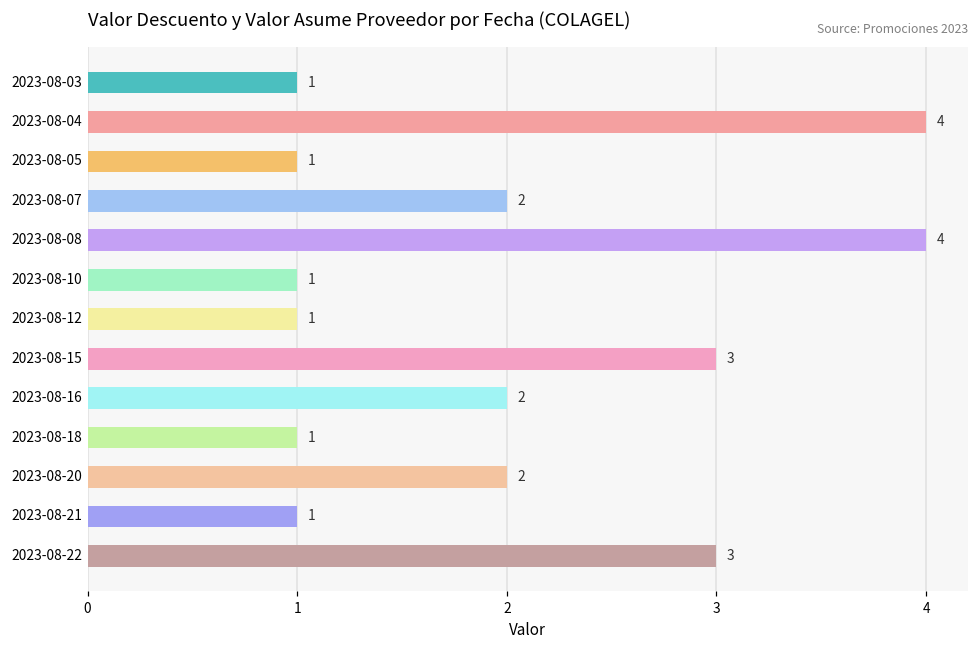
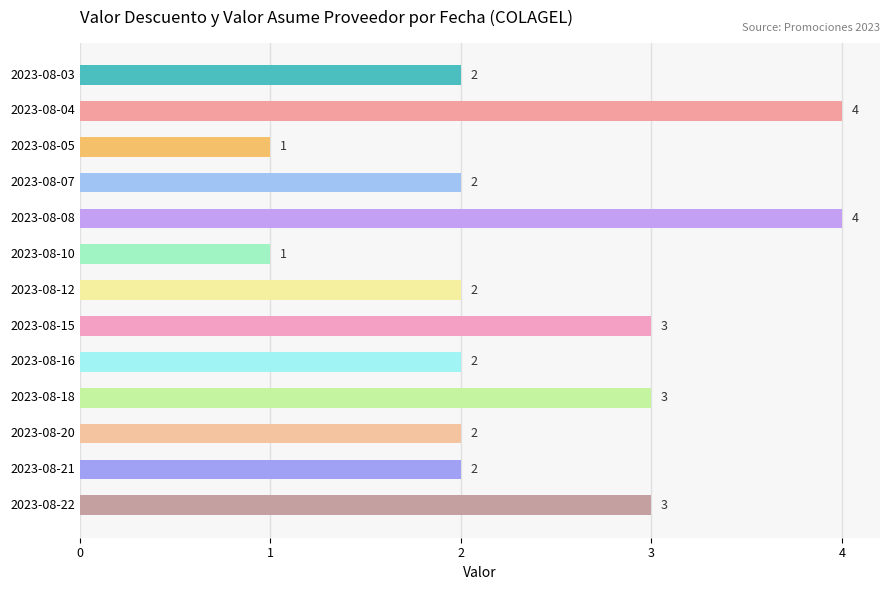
  {
-   "2023-08-03": 1,
+   "2023-08-03": 2,
    "2023-08-04": 4,
    "2023-08-05": 1,
    "2023-08-07": 2,
    "2023-08-08": 4,
    "2023-08-10": 1,
-   "2023-08-12": 1,
+   "2023-08-12": 2,
    "2023-08-15": 3,
    "2023-08-16": 2,
-   "2023-08-18": 1,
+   "2023-08-18": 3,
    "2023-08-20": 2,
-   "2023-08-21": 1,
+   "2023-08-21": 2,
    "2023-08-22": 3
  }
